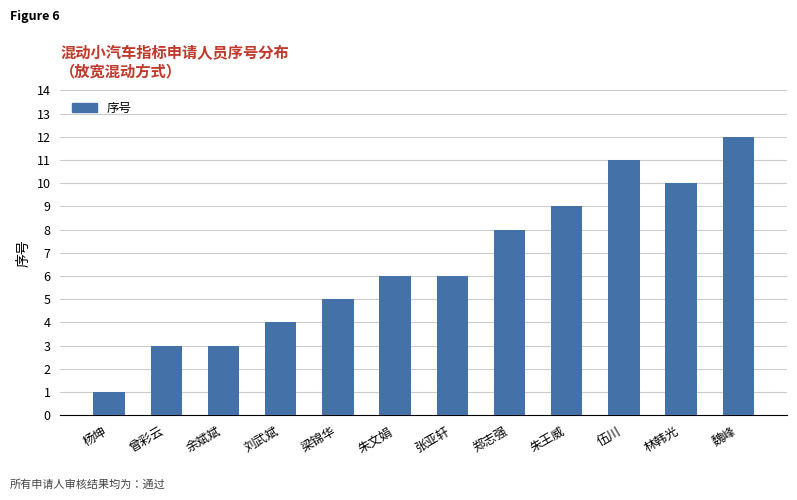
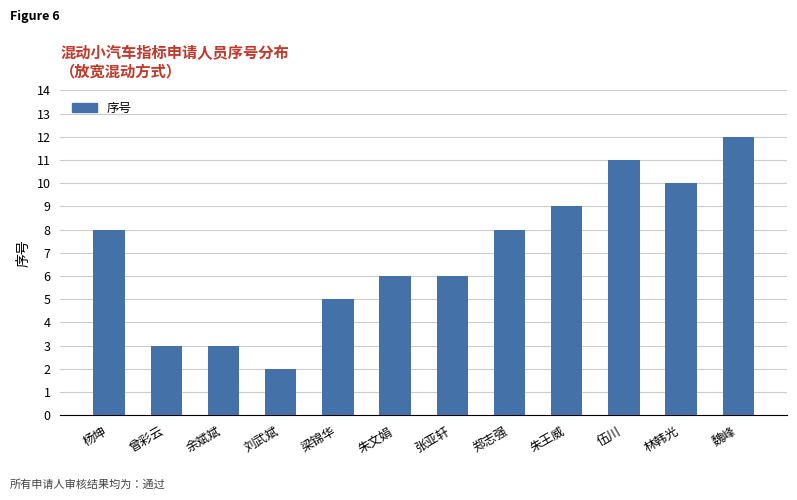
  {
-   "杨坤": 1,
+   "杨坤": 8,
    "曾彩云": 3,
    "余斌斌": 3,
-   "刘武斌": 4,
+   "刘武斌": 2,
    "梁锦华": 5,
    "朱文娟": 6,
    "张亚轩": 6,
    "郑志强": 8,
    "朱王威": 9,
    "伍川": 11,
    "林韩光": 10,
    "魏峰": 12
  }
